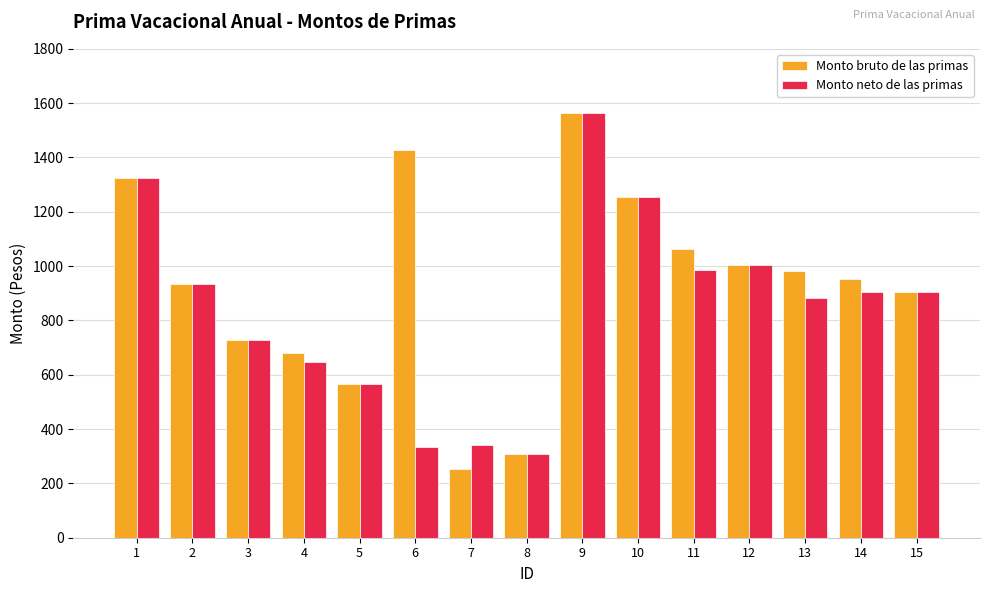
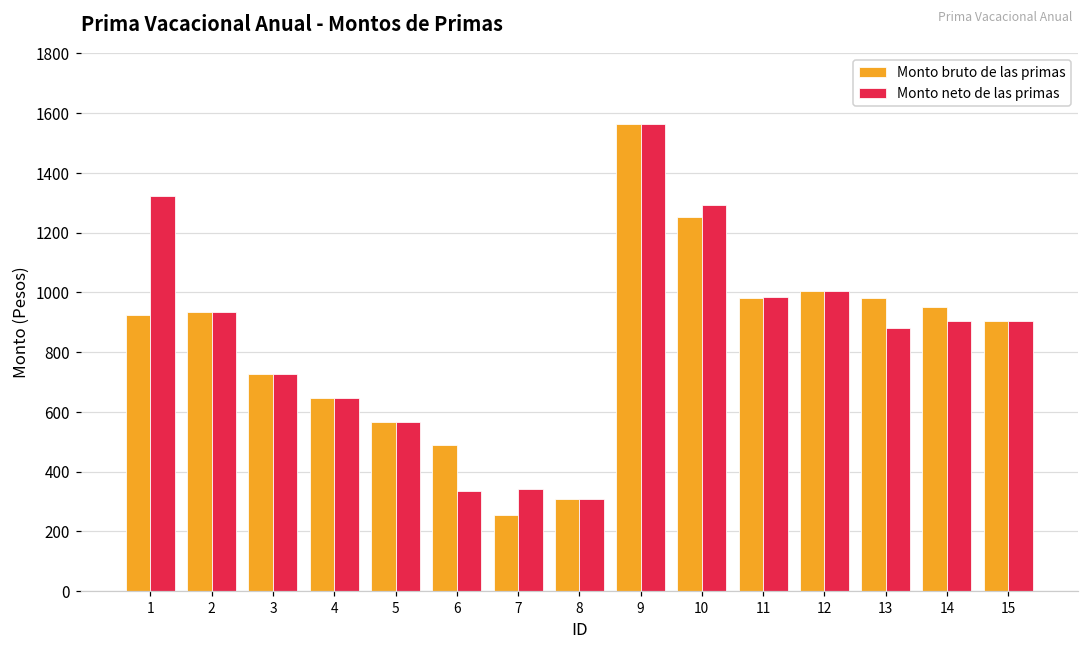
  {
    "Monto bruto de las primas": {
-     "1": 1320,
+     "1": 920,
      "2": 930,
      "3": 730,
-     "4": 680,
+     "4": 650,
      "5": 570,
-     "6": 1430,
+     "6": 490,
      "7": 250,
      "8": 310,
      "9": 1570,
      "10": 1250,
-     "11": 1060,
+     "11": 980,
      "12": 1000,
      "13": 980,
      "14": 950,
      "15": 910
    },
    "Monto neto de las primas": {
      "1": 1320,
      "2": 930,
      "3": 730,
      "4": 650,
      "5": 570,
      "6": 330,
      "7": 340,
      "8": 310,
      "9": 1570,
-     "10": 1250,
+     "10": 1290,
      "11": 980,
      "12": 1000,
      "13": 880,
      "14": 910,
      "15": 910
    }
  }
